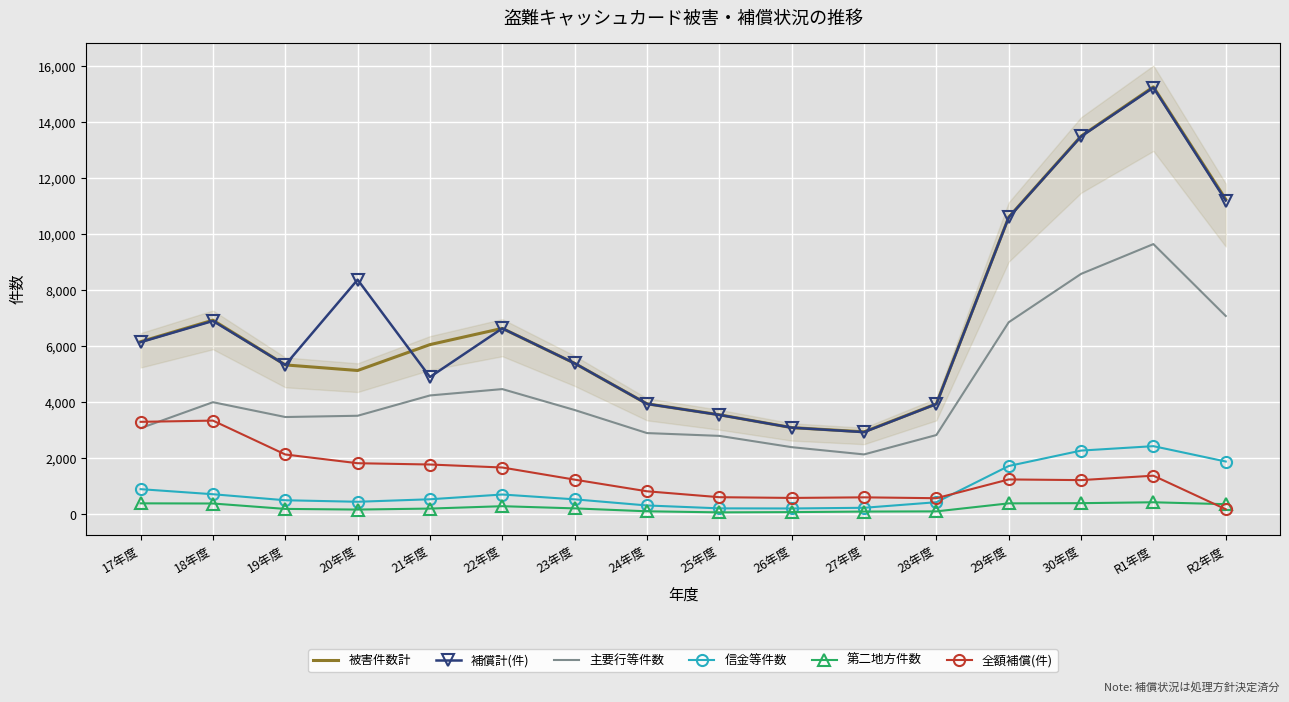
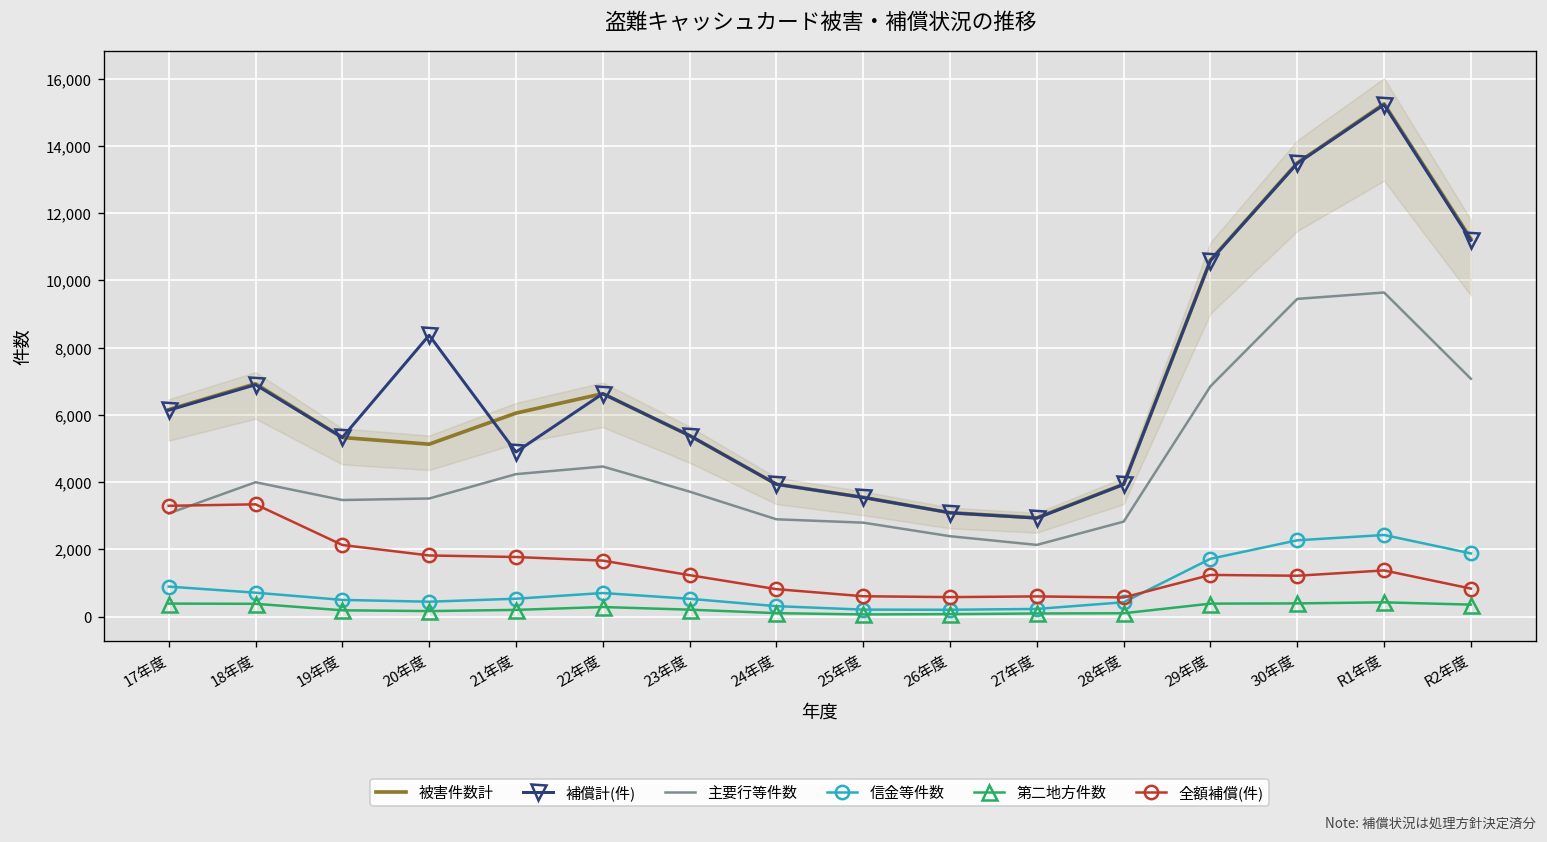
  {
    "補償計(件)": {
      "20年度": "8,400",
      "21年度": "4,900"
    },
    "主要行等件数": {
      "17年度": "3,100",
      "18年度": "4,000",
      "19年度": "3,500",
      "20年度": "3,500",
      "21年度": "4,200",
      "22年度": "4,500",
      "23年度": "3,700",
      "24年度": "2,900",
      "25年度": "2,800",
      "26年度": "2,400",
      "27年度": "2,100",
      "28年度": "2,800",
      "29年度": "6,900",
-     "30年度": "8,600",
+     "30年度": "9,500",
      "R1年度": "9,600",
      "R2年度": "7,100"
    },
    "信金等件数": {
      "17年度": "900",
      "18年度": "700",
      "19年度": "500",
      "20年度": "400",
      "21年度": "500",
      "22年度": "700",
      "23年度": "500",
      "24年度": "300",
      "25年度": "200",
      "26年度": "200",
      "27年度": "200",
      "28年度": "400",
      "29年度": "1,700",
      "30年度": "2,300",
      "R1年度": "2,400",
      "R2年度": "1,900"
    },
    "第二地方件数": {
      "17年度": "400",
      "18年度": "400",
      "19年度": "200",
      "20年度": "200",
      "21年度": "200",
      "22年度": "300",
      "23年度": "200",
      "24年度": "100",
      "25年度": "100",
      "26年度": "100",
      "27年度": "100",
      "28年度": "100",
      "29年度": "400",
      "30年度": "400",
      "R1年度": "400",
      "R2年度": "400"
    },
    "全額補償(件)": {
      "17年度": "3,300",
      "18年度": "3,300",
      "19年度": "2,100",
      "20年度": "1,800",
      "21年度": "1,800",
      "22年度": "1,700",
      "23年度": "1,200",
      "24年度": "800",
      "25年度": "600",
      "26年度": "600",
      "27年度": "600",
      "28年度": "600",
      "29年度": "1,200",
      "30年度": "1,200",
      "R1年度": "1,400",
-     "R2年度": "200"
+     "R2年度": "800"
    }
  }
